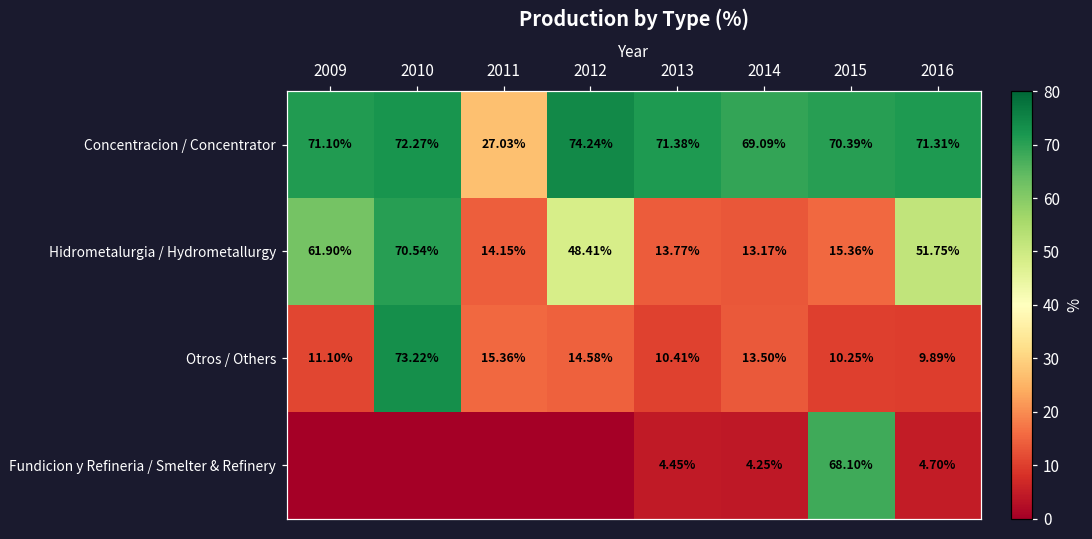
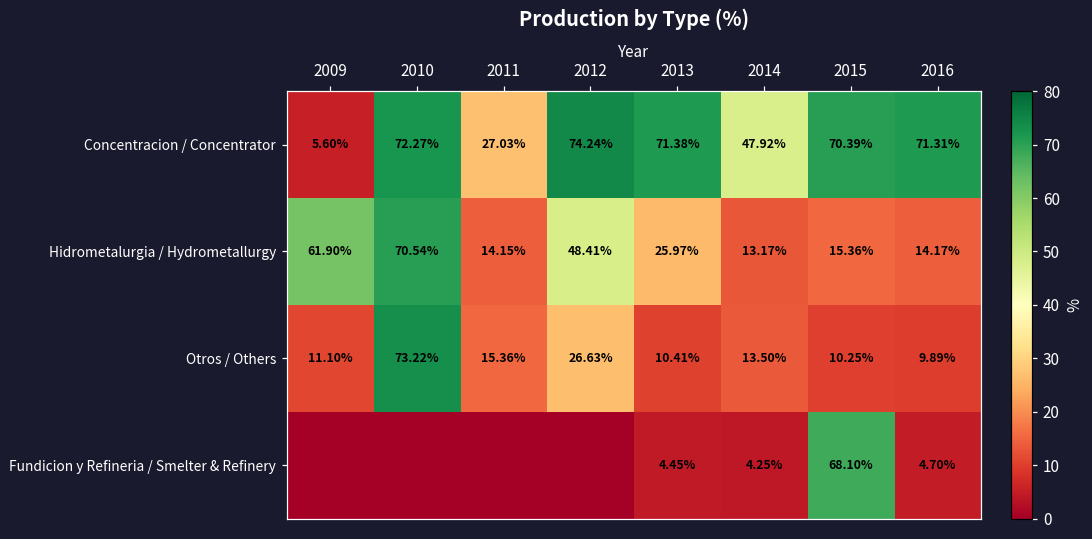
  {
    "Concentracion / Concentrator": {
-     "2009": "71.10%",
+     "2009": "5.60%",
      "2010": "72.27%",
      "2011": "27.03%",
      "2012": "74.24%",
      "2013": "71.38%",
-     "2014": "69.09%",
+     "2014": "47.92%",
      "2015": "70.39%",
      "2016": "71.31%"
    },
    "Hidrometalurgia / Hydrometallurgy": {
      "2009": "61.90%",
      "2010": "70.54%",
      "2011": "14.15%",
      "2012": "48.41%",
-     "2013": "13.77%",
+     "2013": "25.97%",
      "2014": "13.17%",
      "2015": "15.36%",
-     "2016": "51.75%"
+     "2016": "14.17%"
    },
    "Otros / Others": {
      "2009": "11.10%",
      "2010": "73.22%",
      "2011": "15.36%",
-     "2012": "14.58%",
+     "2012": "26.63%",
      "2013": "10.41%",
      "2014": "13.50%",
      "2015": "10.25%",
      "2016": "9.89%"
    },
    "Fundicion y Refineria / Smelter & Refinery": {
      "2013": "4.45%",
      "2014": "4.25%",
      "2015": "68.10%",
      "2016": "4.70%"
    }
  }
